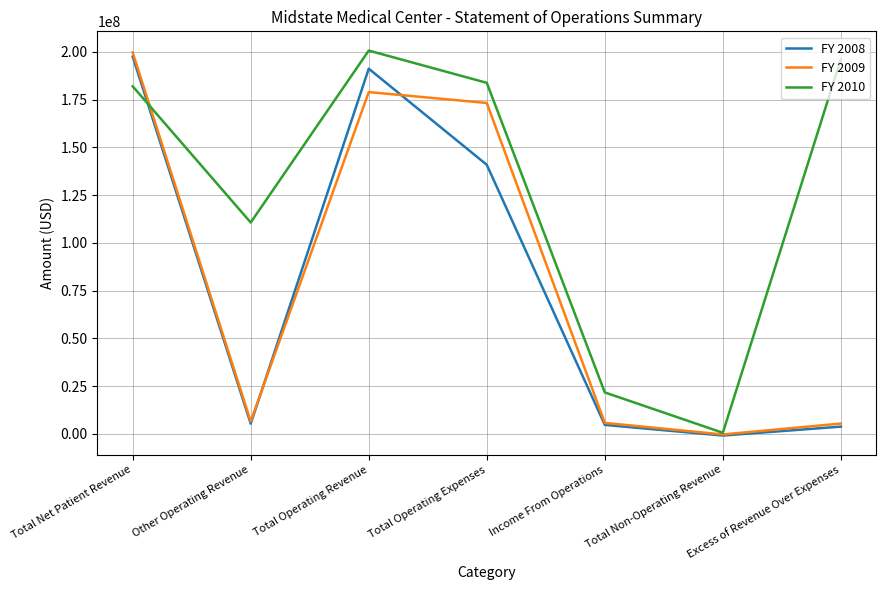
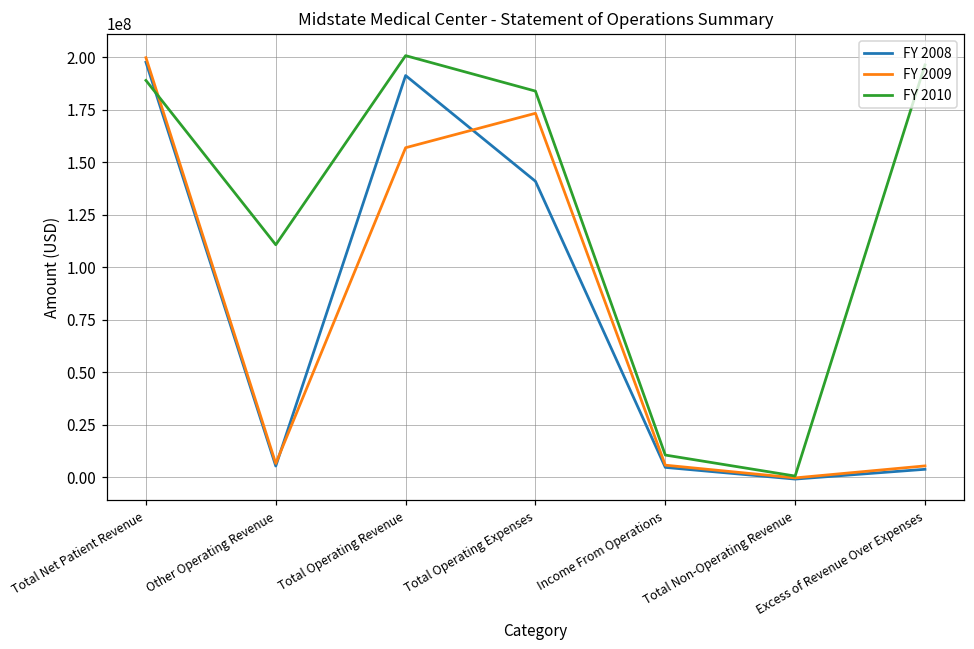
  {
    "FY 2008": {
      "Total Net Patient Revenue": 198000000,
      "Total Operating Revenue": 191000000,
      "Total Operating Expenses": 141000000,
      "Excess of Revenue Over Expenses": 4000000
    },
    "FY 2009": {
      "Total Net Patient Revenue": 200000000,
-     "Total Operating Revenue": 179000000,
+     "Total Operating Revenue": 157000000,
      "Total Operating Expenses": 173000000,
      "Excess of Revenue Over Expenses": 5000000
    },
    "FY 2010": {
-     "Total Net Patient Revenue": 182000000,
+     "Total Net Patient Revenue": 189000000,
      "Other Operating Revenue": 111000000,
      "Total Operating Revenue": 201000000,
      "Total Operating Expenses": 184000000,
-     "Income From Operations": 22000000
+     "Income From Operations": 11000000
    }
  }
